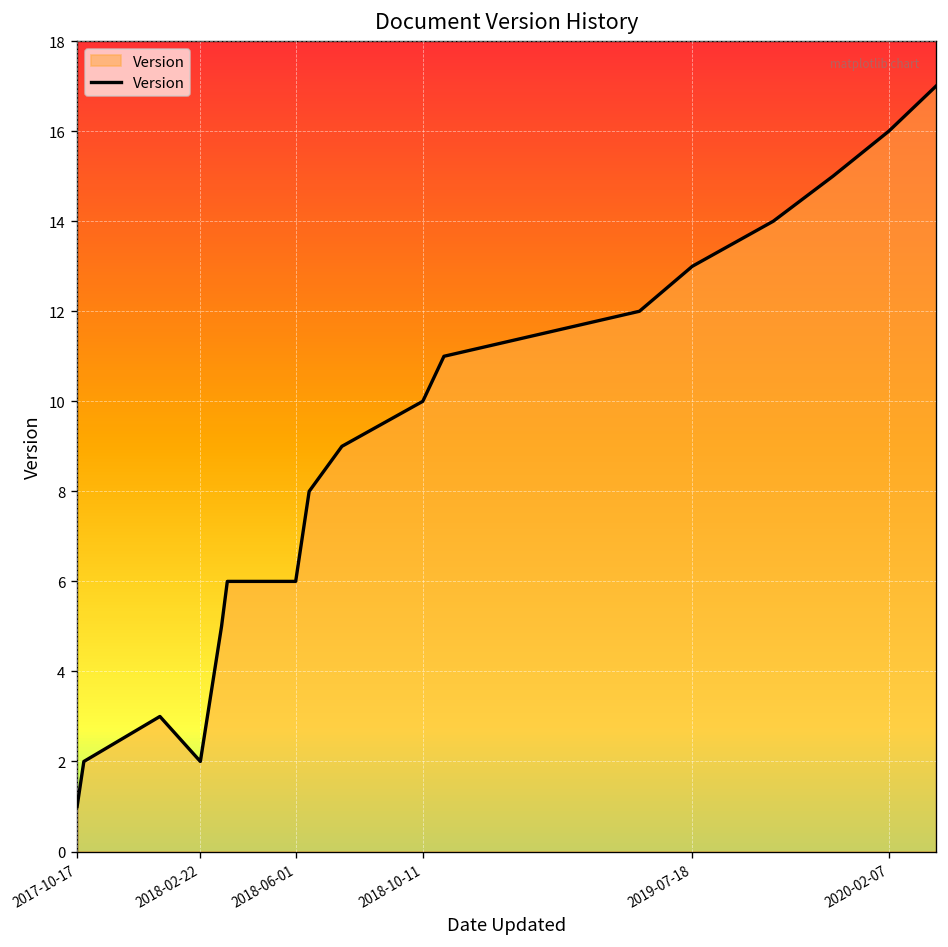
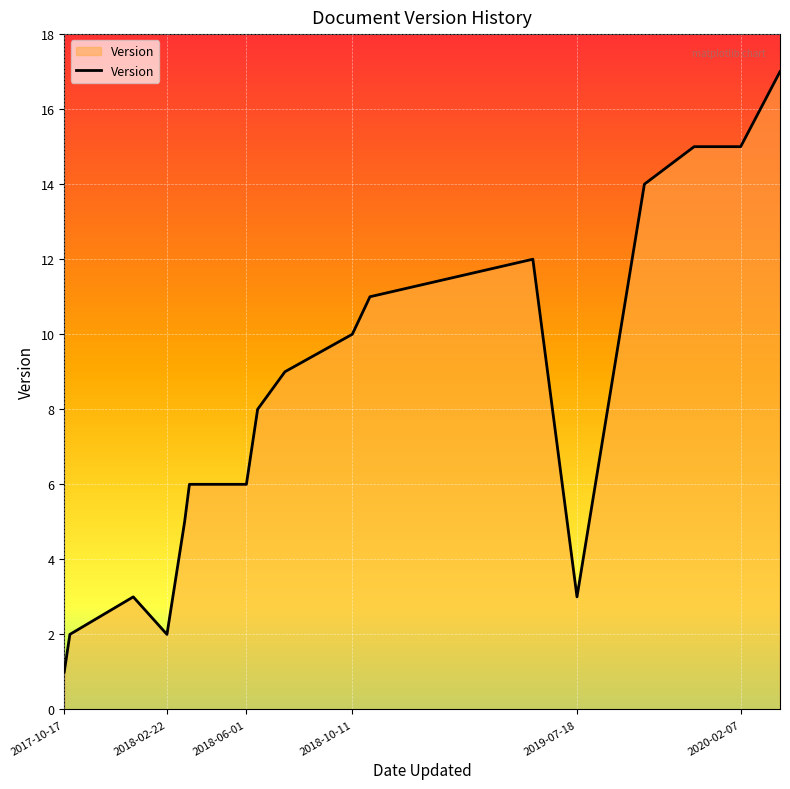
  {
    "2017-10-17": 1,
    "2018-02-22": 2,
    "2018-06-01": 6,
    "2018-10-11": 10,
-   "2019-07-18": 13,
-   "2020-02-07": 16
+   "2019-07-18": 3,
+   "2020-02-07": 15
  }
